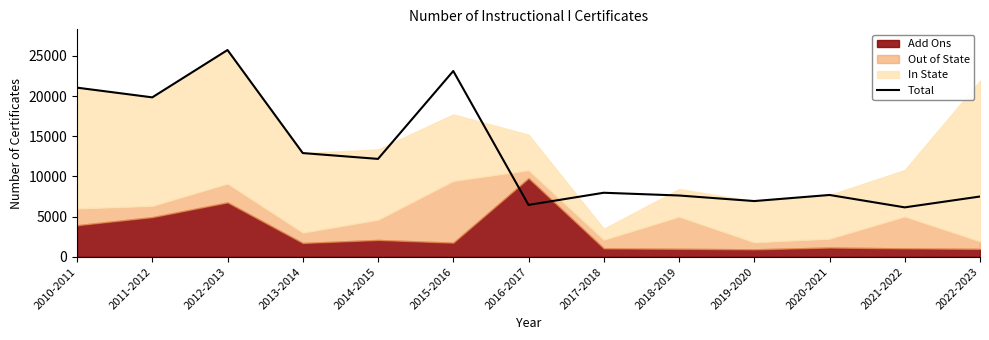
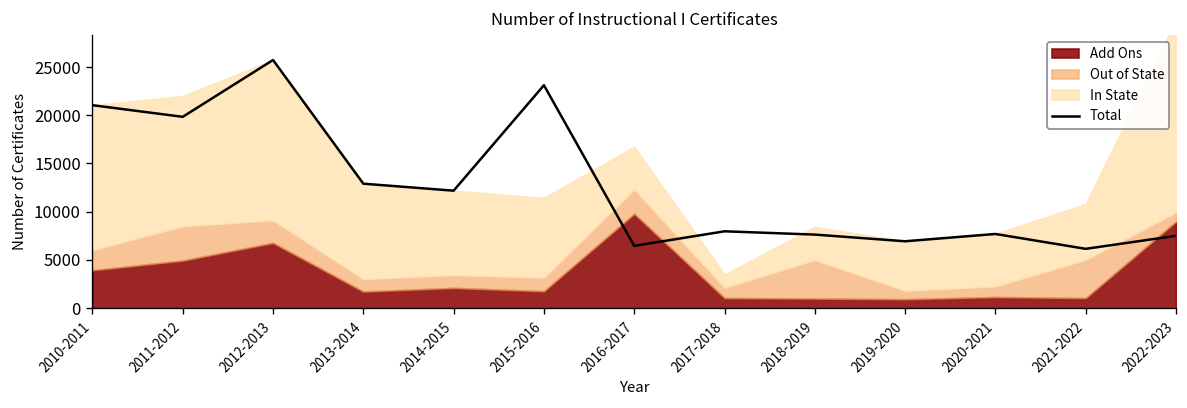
  {
    "Add Ons": {
      "2010-2011": 4000,
      "2011-2012": 5000,
      "2012-2013": 7000,
      "2013-2014": 2000,
      "2014-2015": 2000,
      "2015-2016": 2000,
      "2016-2017": 10000,
      "2017-2018": 1000,
      "2018-2019": 1000,
      "2019-2020": 1000,
      "2020-2021": 1000,
      "2021-2022": 1000,
-     "2022-2023": 1000
+     "2022-2023": 9000
    },
    "Total": {
      "2015-2016": 23000,
      "2016-2017": 6000,
      "2017-2018": 8000,
      "2018-2019": 8000,
      "2021-2022": 6000,
      "2022-2023": 8000
    },
    "Out of State": {
      "2010-2011": 2000,
-     "2011-2012": 1000,
+     "2011-2012": 4000,
      "2012-2013": 2000,
      "2013-2014": 1000,
-     "2014-2015": 3000,
-     "2015-2016": 8000,
-     "2016-2017": 1000,
+     "2014-2015": 1000,
+     "2015-2016": 1000,
+     "2016-2017": 3000,
      "2017-2018": 1000,
      "2018-2019": 4000,
      "2019-2020": 1000,
      "2020-2021": 1000,
      "2021-2022": 4000,
      "2022-2023": 1000
    },
    "In State": {
      "2015-2016": 8000,
      "2016-2017": 4000,
      "2017-2018": 1000,
      "2018-2019": 3000,
      "2021-2022": 6000
    }
  }
